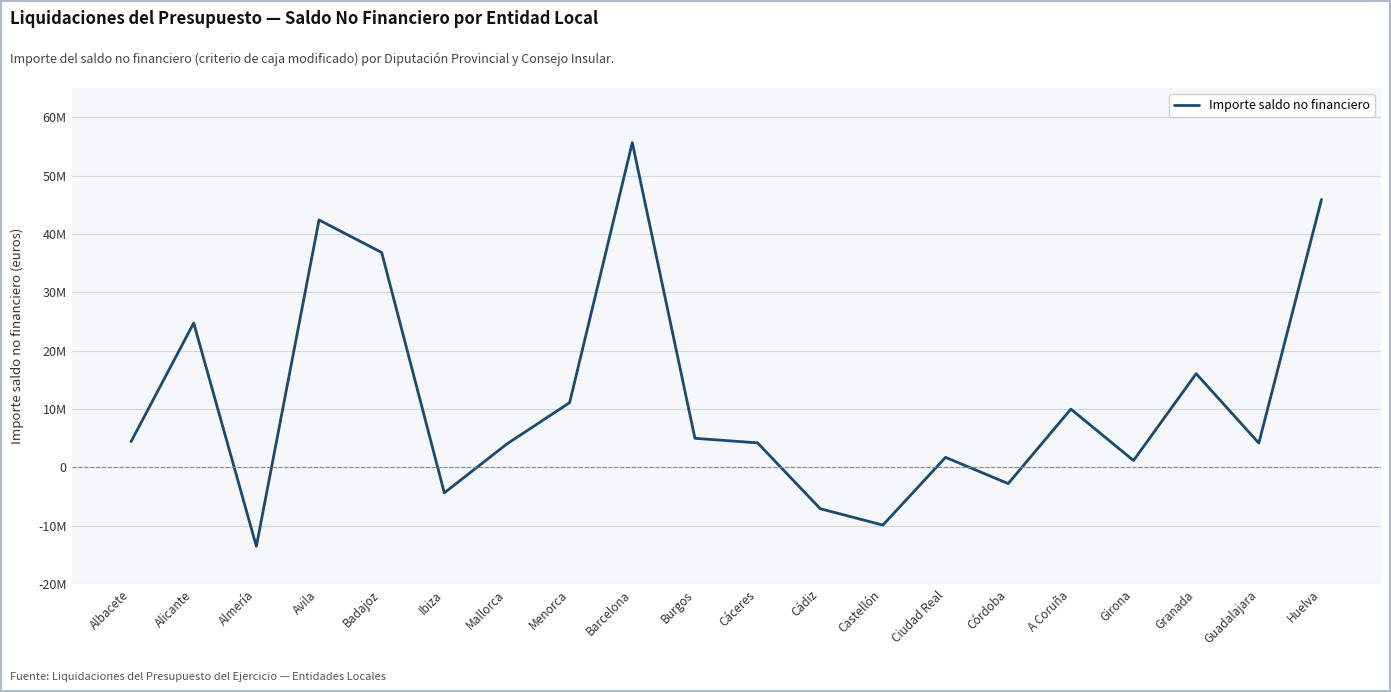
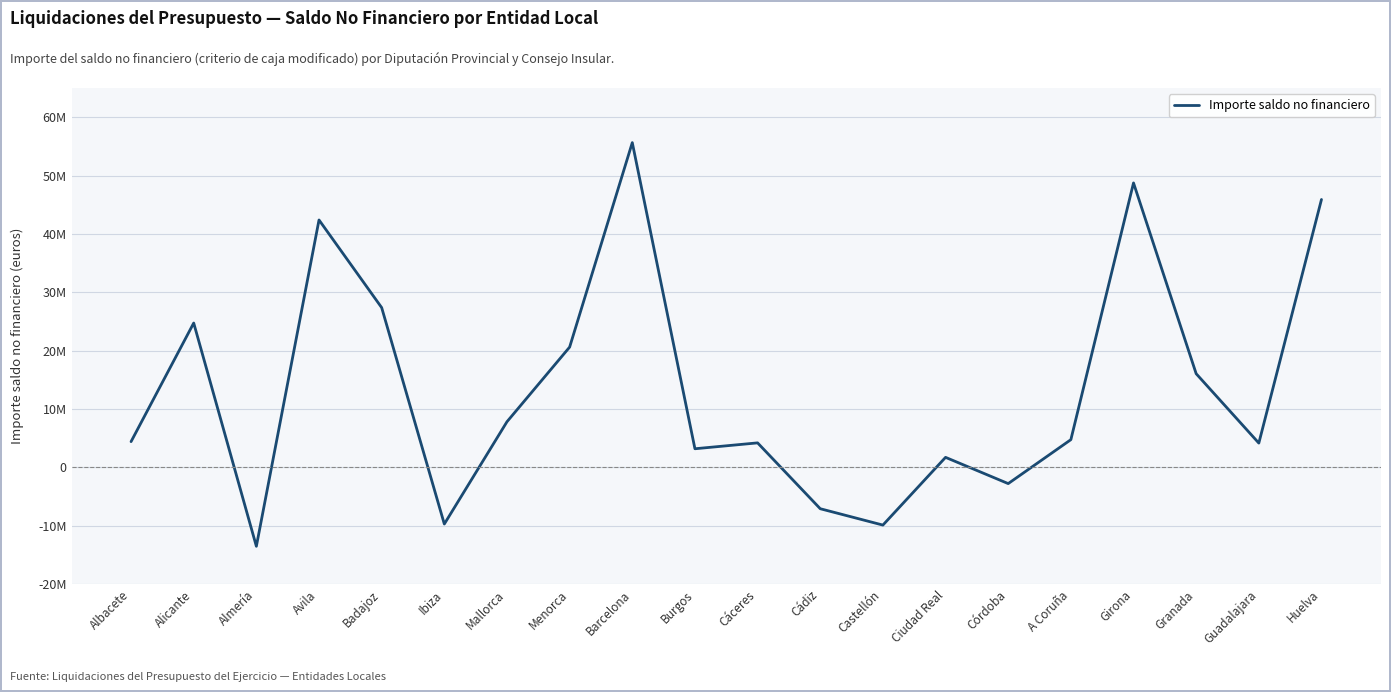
  {
    "Albacete": 4000000,
    "Alicante": 25000000,
    "Almería": -14000000,
    "Avila": 42000000,
-   "Badajoz": 37000000,
-   "Ibiza": -4000000,
-   "Mallorca": 4000000,
-   "Menorca": 11000000,
+   "Badajoz": 27000000,
+   "Ibiza": -10000000,
+   "Mallorca": 8000000,
+   "Menorca": 21000000,
    "Barcelona": 56000000,
-   "Burgos": 5000000,
+   "Burgos": 3000000,
    "Cáceres": 4000000,
    "Cádiz": -7000000,
    "Castellón": -10000000,
    "Ciudad Real": 2000000,
    "Córdoba": -3000000,
-   "A Coruña": 10000000,
-   "Girona": 1000000,
+   "A Coruña": 5000000,
+   "Girona": 49000000,
    "Granada": 16000000,
    "Guadalajara": 4000000,
    "Huelva": 46000000
  }
